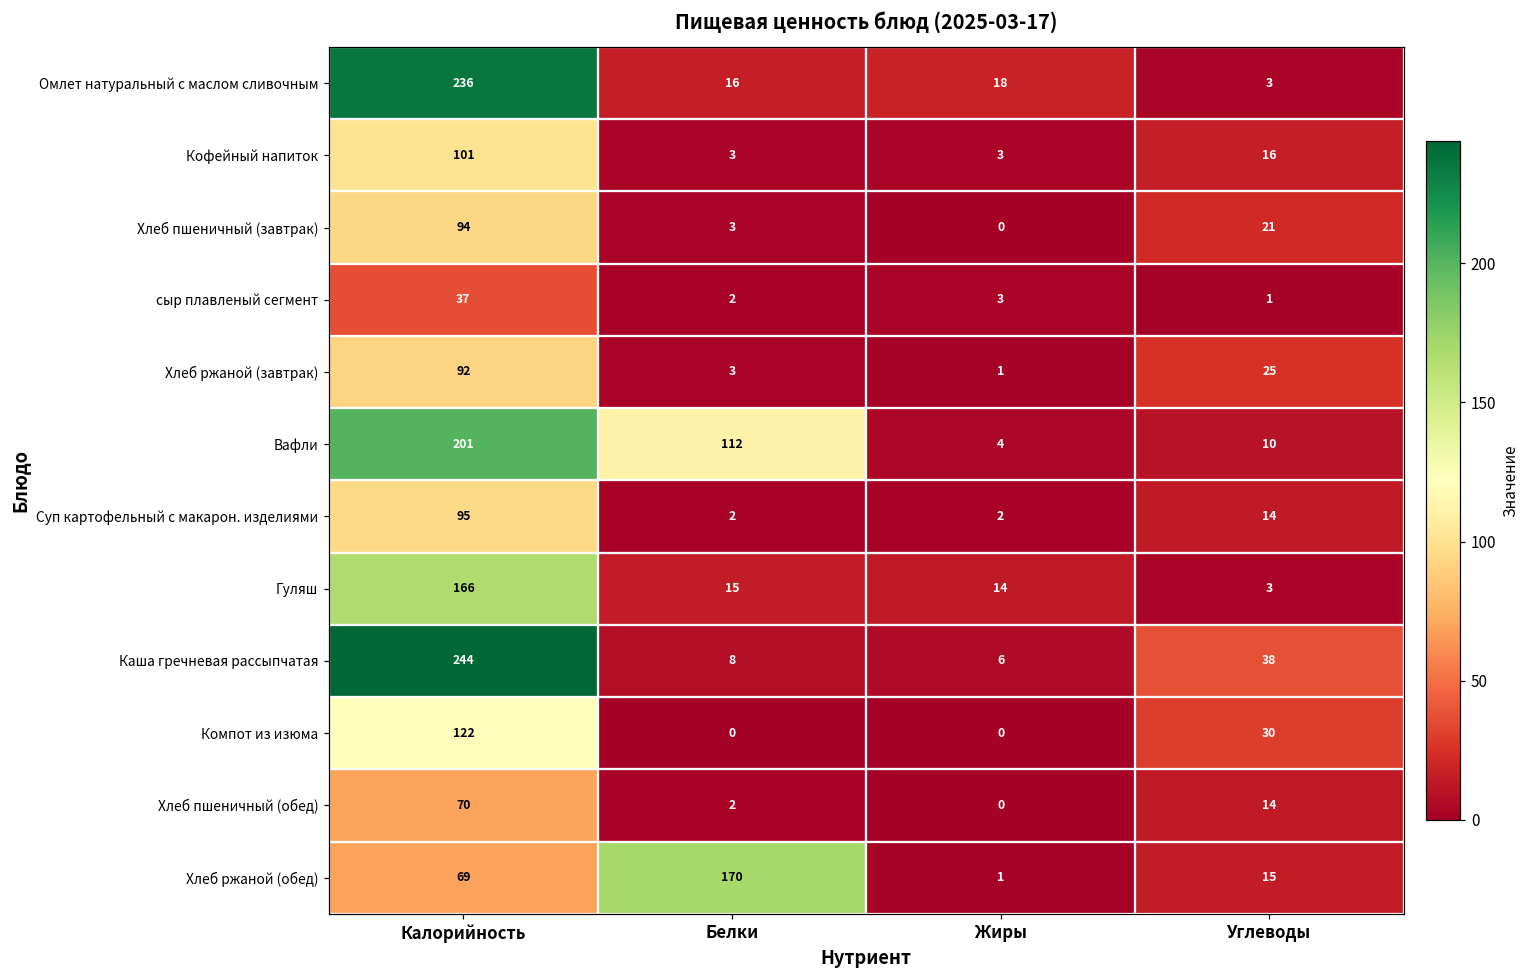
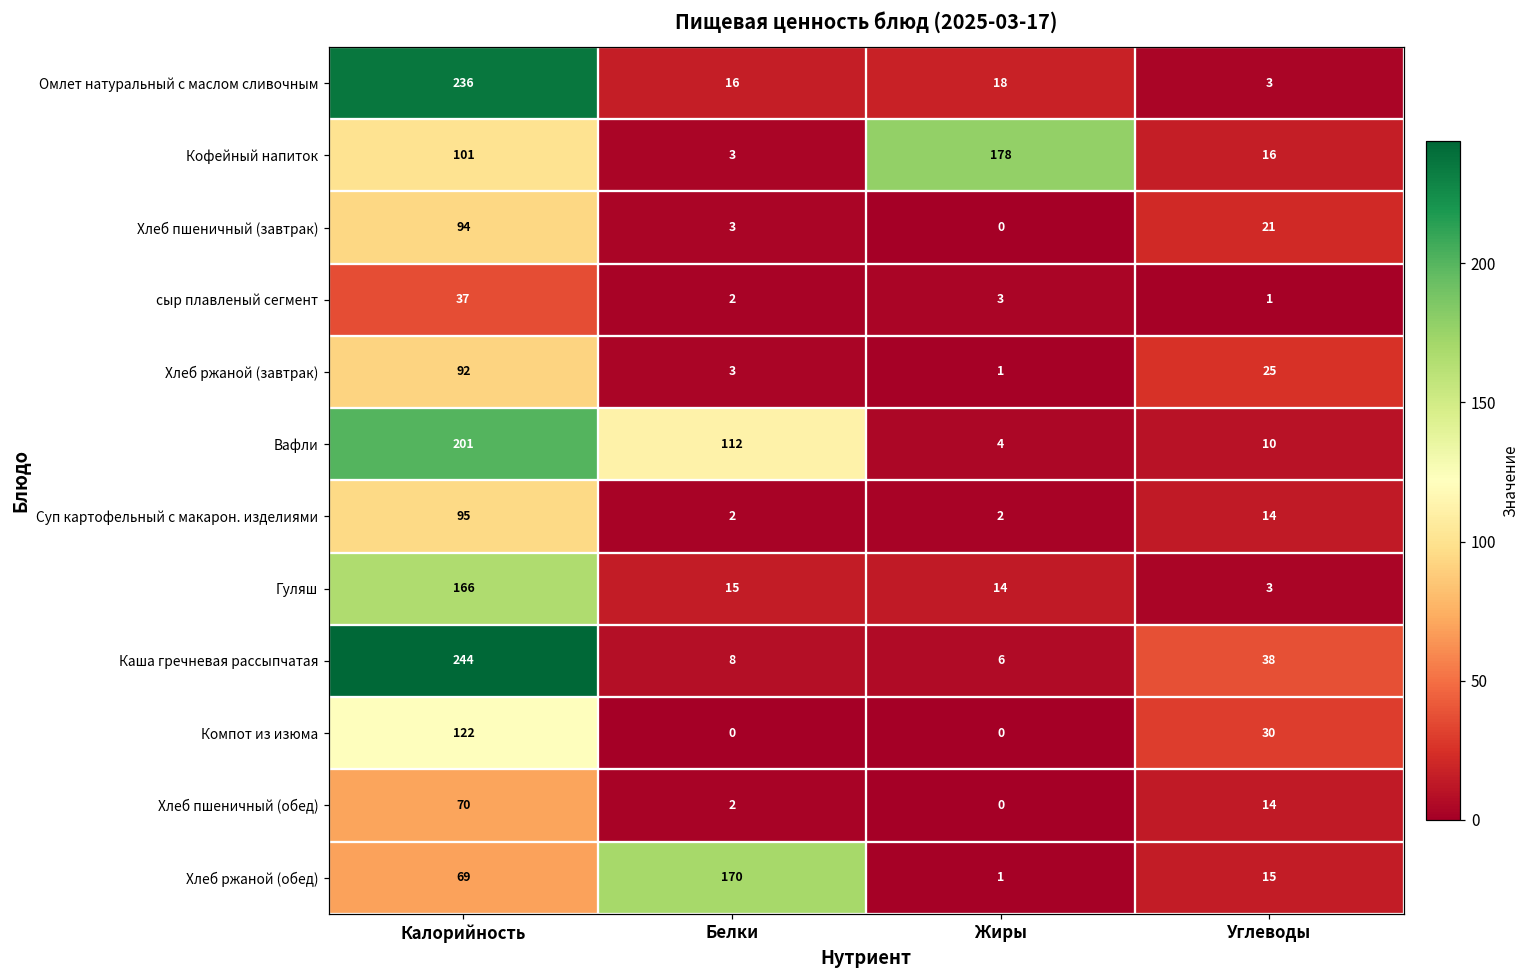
  {
    "Омлет натуральный с маслом сливочным": {
      "Калорийность": 236,
      "Белки": 16,
      "Жиры": 18,
      "Углеводы": 3
    },
    "Кофейный напиток": {
      "Калорийность": 101,
      "Белки": 3,
-     "Жиры": 3,
+     "Жиры": 178,
      "Углеводы": 16
    },
    "Хлеб пшеничный (завтрак)": {
      "Калорийность": 94,
      "Белки": 3,
      "Жиры": 0,
      "Углеводы": 21
    },
    "сыр плавленый сегмент": {
      "Калорийность": 37,
      "Белки": 2,
      "Жиры": 3,
      "Углеводы": 1
    },
    "Хлеб ржаной (завтрак)": {
      "Калорийность": 92,
      "Белки": 3,
      "Жиры": 1,
      "Углеводы": 25
    },
    "Вафли": {
      "Калорийность": 201,
      "Белки": 112,
      "Жиры": 4,
      "Углеводы": 10
    },
    "Суп картофельный с макарон. изделиями": {
      "Калорийность": 95,
      "Белки": 2,
      "Жиры": 2,
      "Углеводы": 14
    },
    "Гуляш": {
      "Калорийность": 166,
      "Белки": 15,
      "Жиры": 14,
      "Углеводы": 3
    },
    "Каша гречневая рассыпчатая": {
      "Калорийность": 244,
      "Белки": 8,
      "Жиры": 6,
      "Углеводы": 38
    },
    "Компот из изюма": {
      "Калорийность": 122,
      "Белки": 0,
      "Жиры": 0,
      "Углеводы": 30
    },
    "Хлеб пшеничный (обед)": {
      "Калорийность": 70,
      "Белки": 2,
      "Жиры": 0,
      "Углеводы": 14
    },
    "Хлеб ржаной (обед)": {
      "Калорийность": 69,
      "Белки": 170,
      "Жиры": 1,
      "Углеводы": 15
    }
  }
